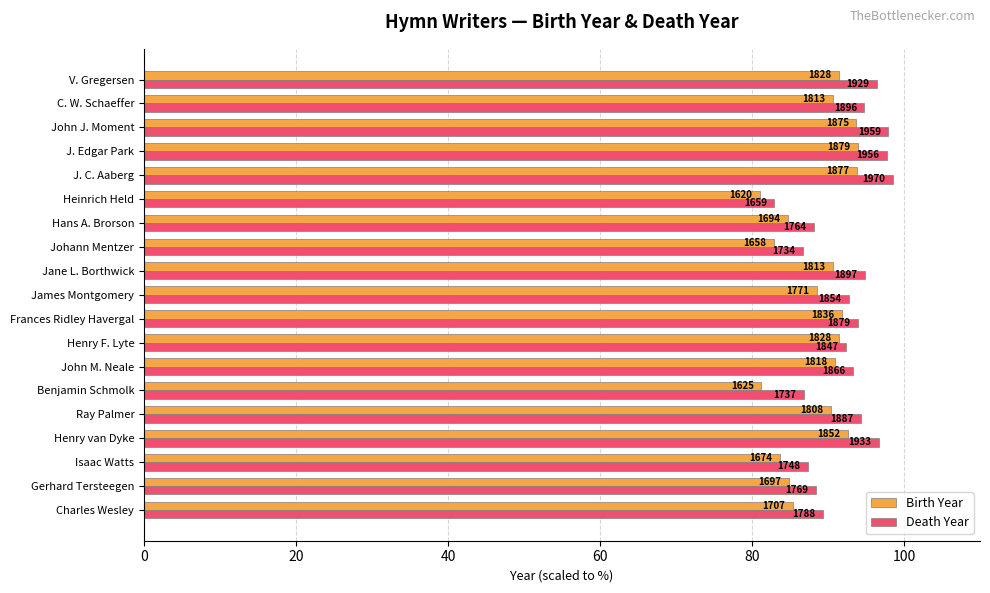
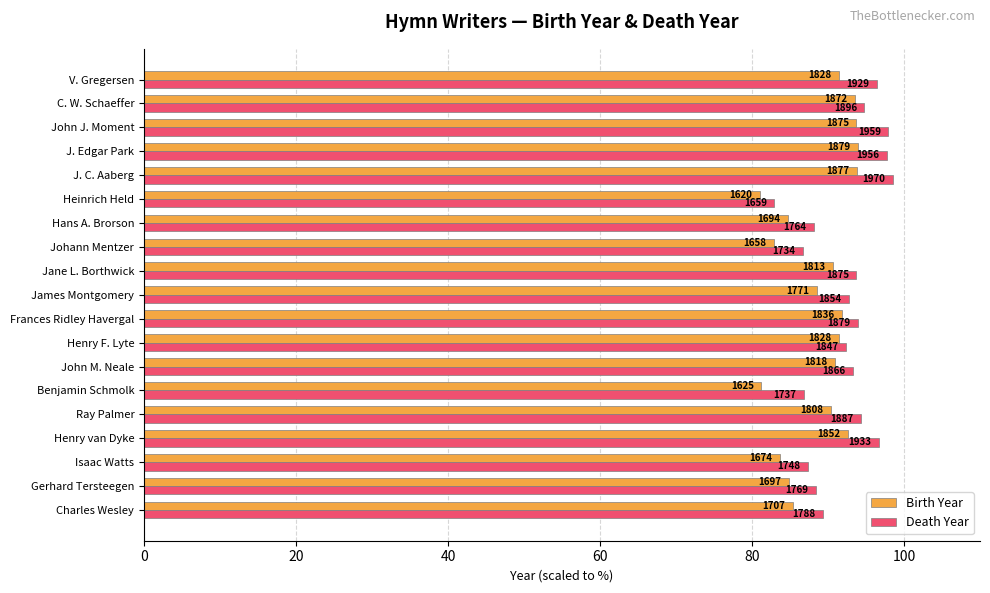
  {
    "Birth Year": {
-     "C. W. Schaeffer": 1813
+     "C. W. Schaeffer": 1872
    },
    "Death Year": {
-     "Jane L. Borthwick": 1897
+     "Jane L. Borthwick": 1875
    }
  }
